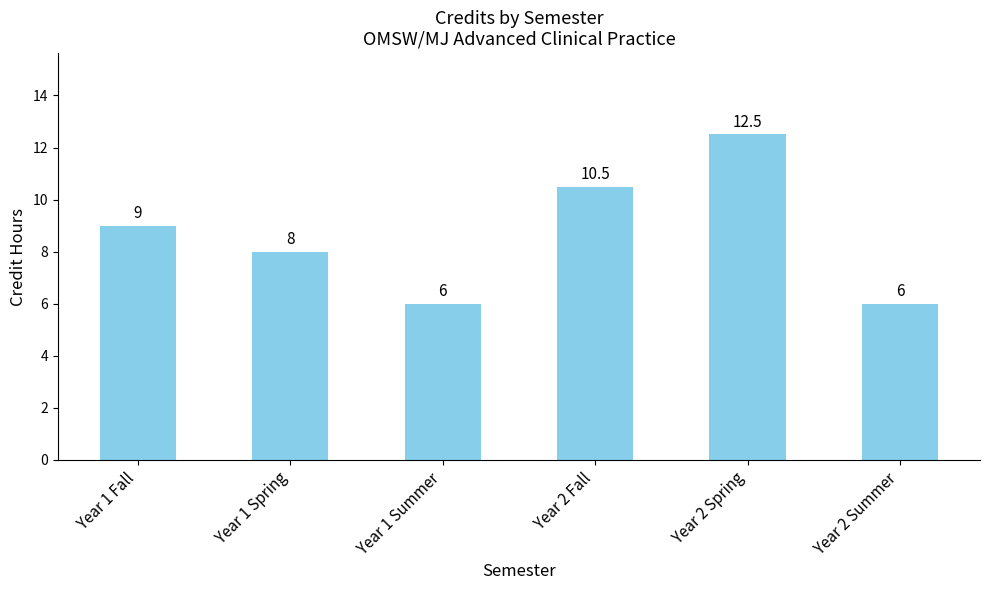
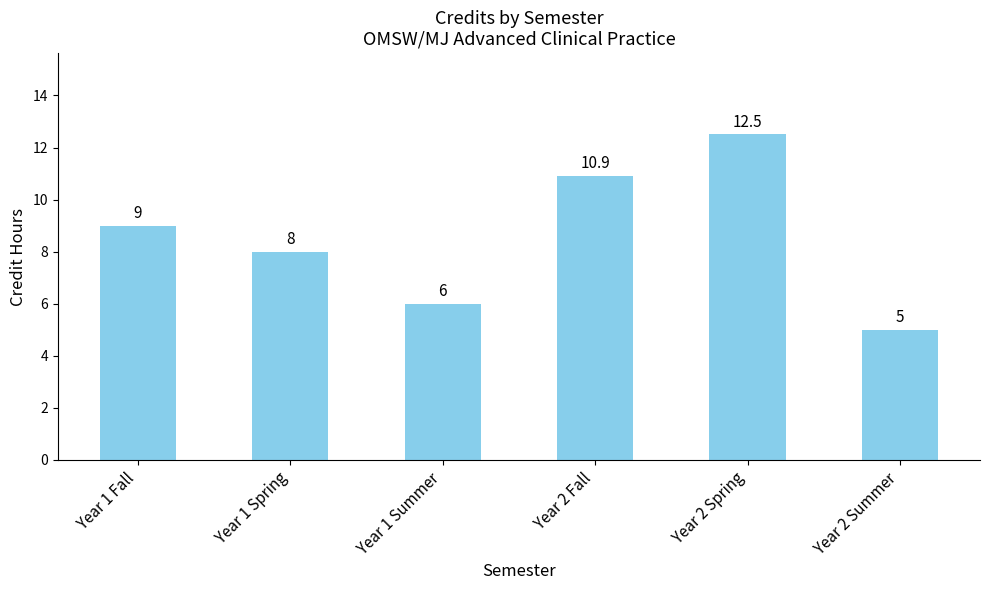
  {
    "Year 1 Fall": 9,
    "Year 1 Spring": 8,
    "Year 1 Summer": 6,
-   "Year 2 Fall": 10.5,
+   "Year 2 Fall": 10.9,
    "Year 2 Spring": 12.5,
-   "Year 2 Summer": 6
+   "Year 2 Summer": 5
  }
